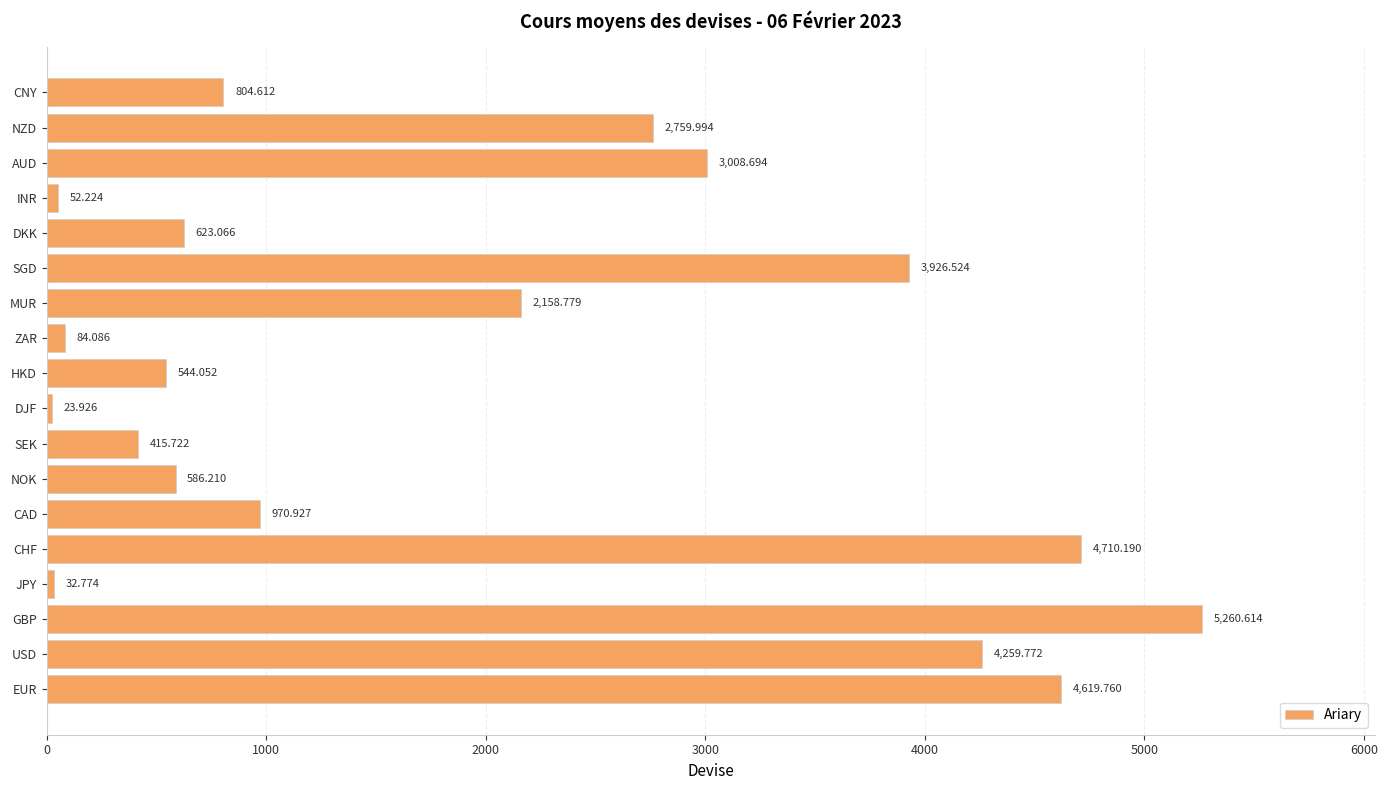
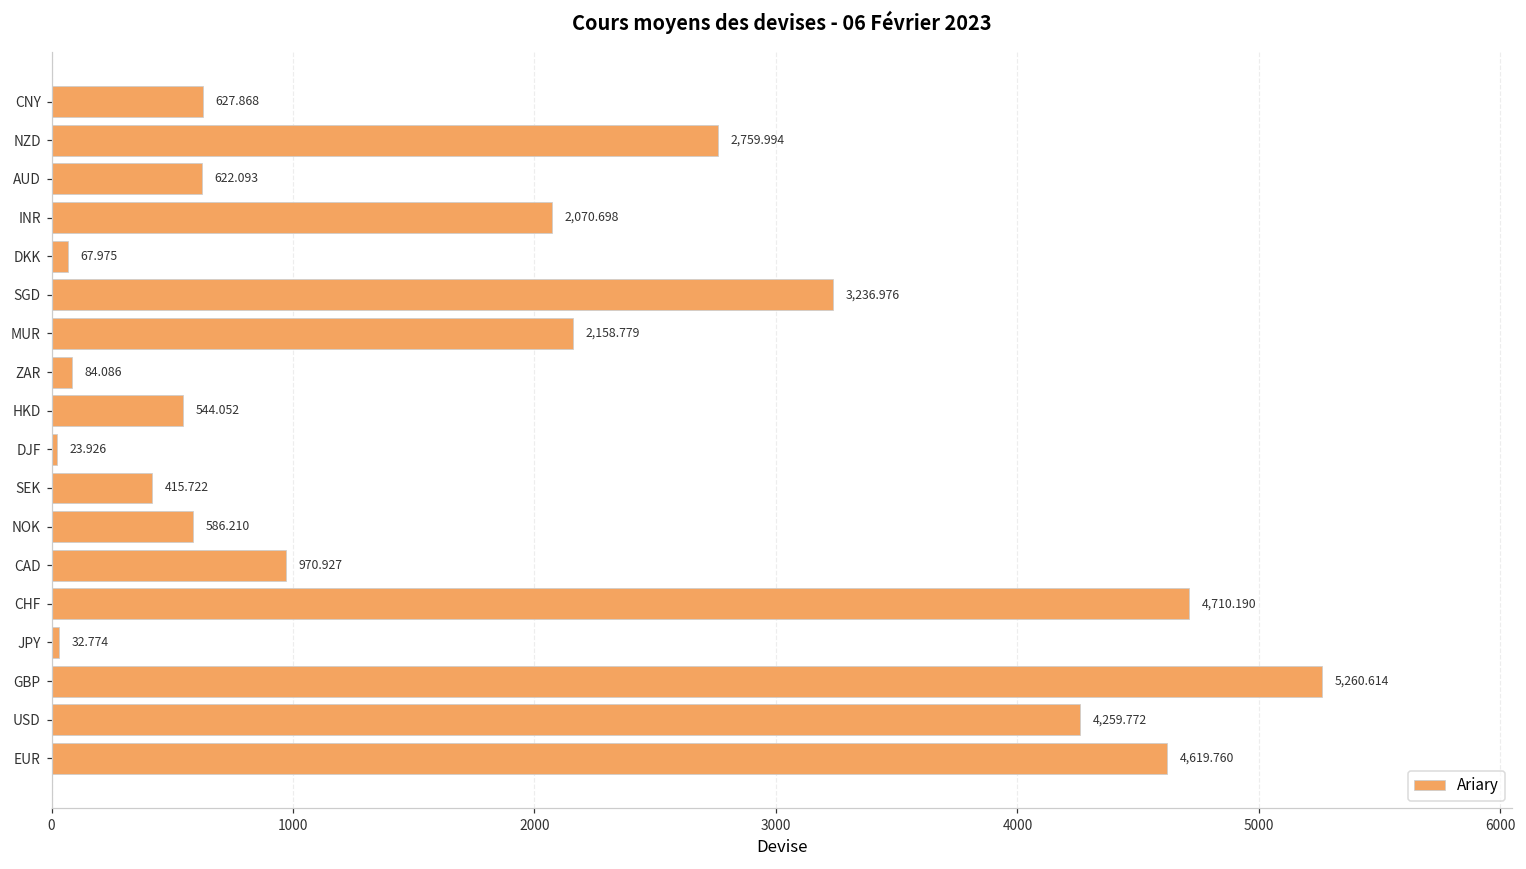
  {
-   "CNY": "804.612",
+   "CNY": "627.868",
    "NZD": "2,759.994",
-   "AUD": "3,008.694",
-   "INR": "52.224",
-   "DKK": "623.066",
-   "SGD": "3,926.524",
+   "AUD": "622.093",
+   "INR": "2,070.698",
+   "DKK": "67.975",
+   "SGD": "3,236.976",
    "MUR": "2,158.779",
    "ZAR": "84.086",
    "HKD": "544.052",
    "DJF": "23.926",
    "SEK": "415.722",
    "NOK": "586.210",
    "CAD": "970.927",
    "CHF": "4,710.190",
    "JPY": "32.774",
    "GBP": "5,260.614",
    "USD": "4,259.772",
    "EUR": "4,619.760"
  }
